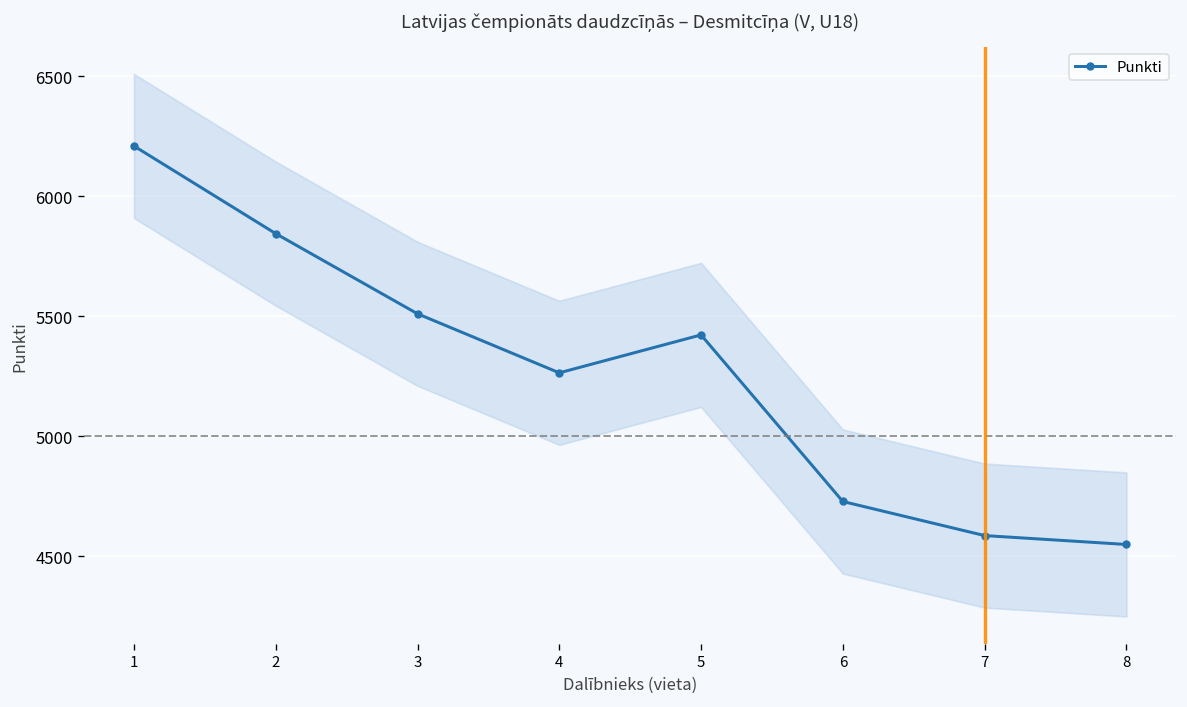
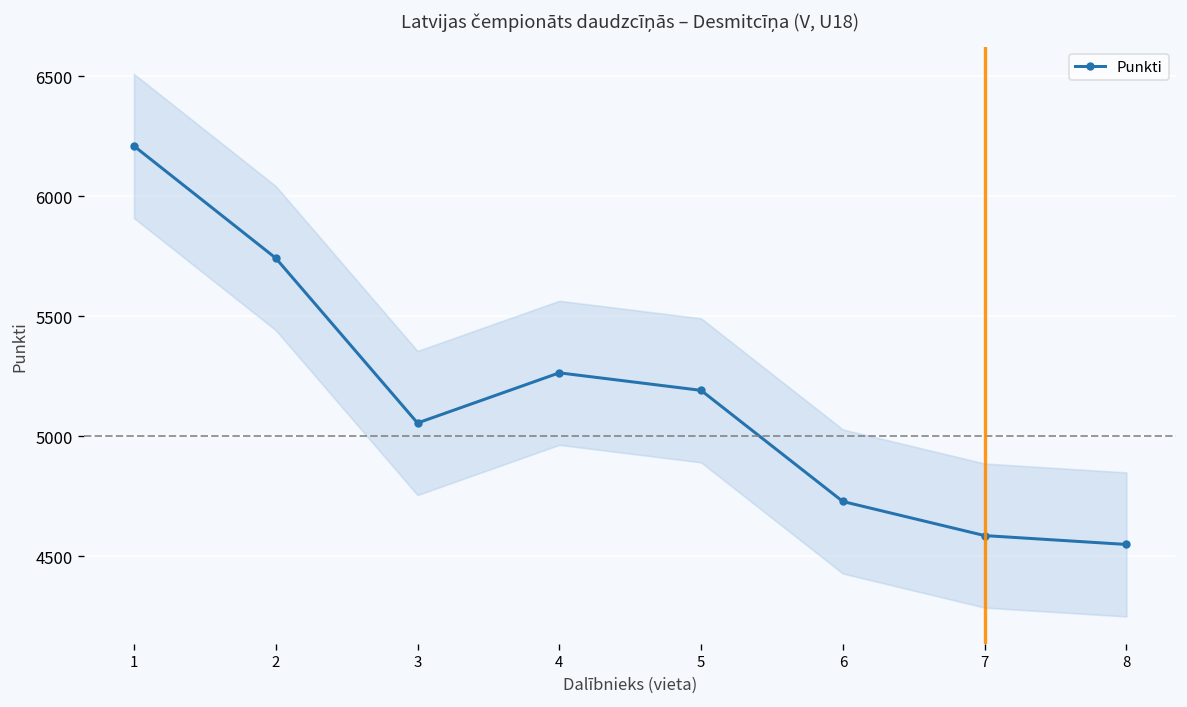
  {
    "Punkti": {
      "1": 6210,
-     "2": 5840,
-     "3": 5510,
+     "2": 5740,
+     "3": 5060,
      "4": 5260,
-     "5": 5420,
+     "5": 5190,
      "6": 4730,
      "7": 4590,
      "8": 4550
    }
  }
